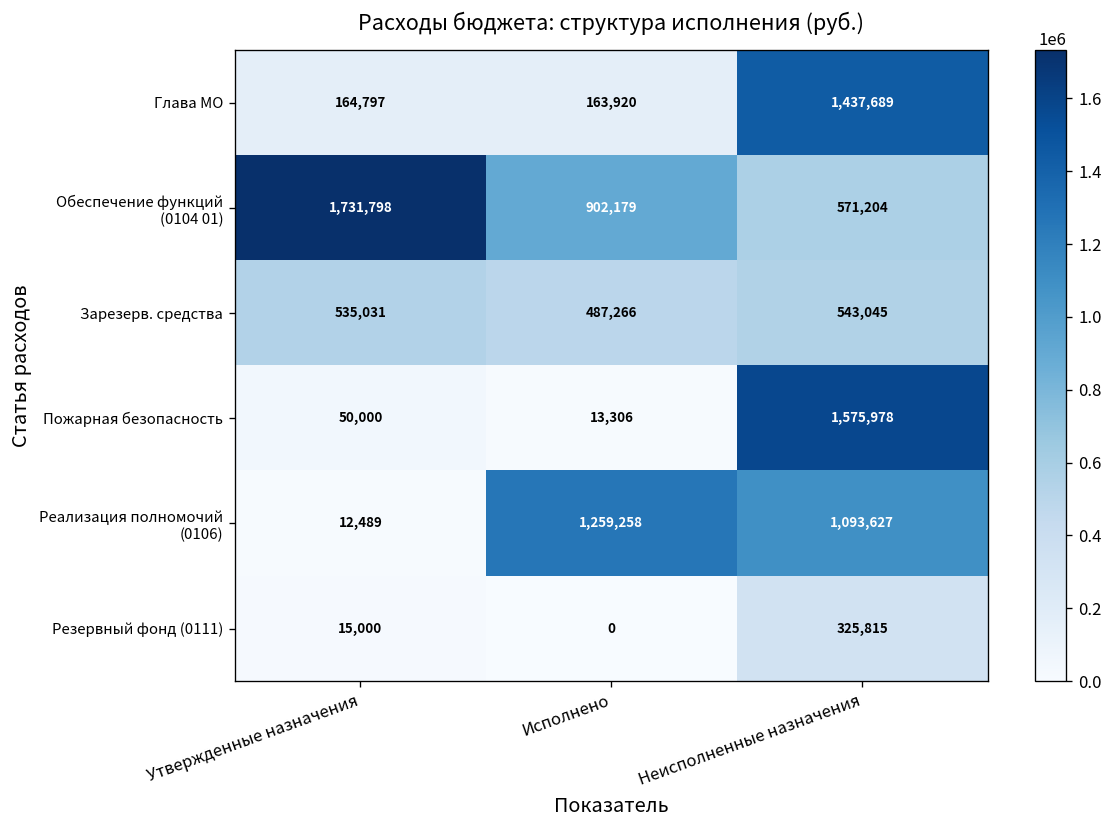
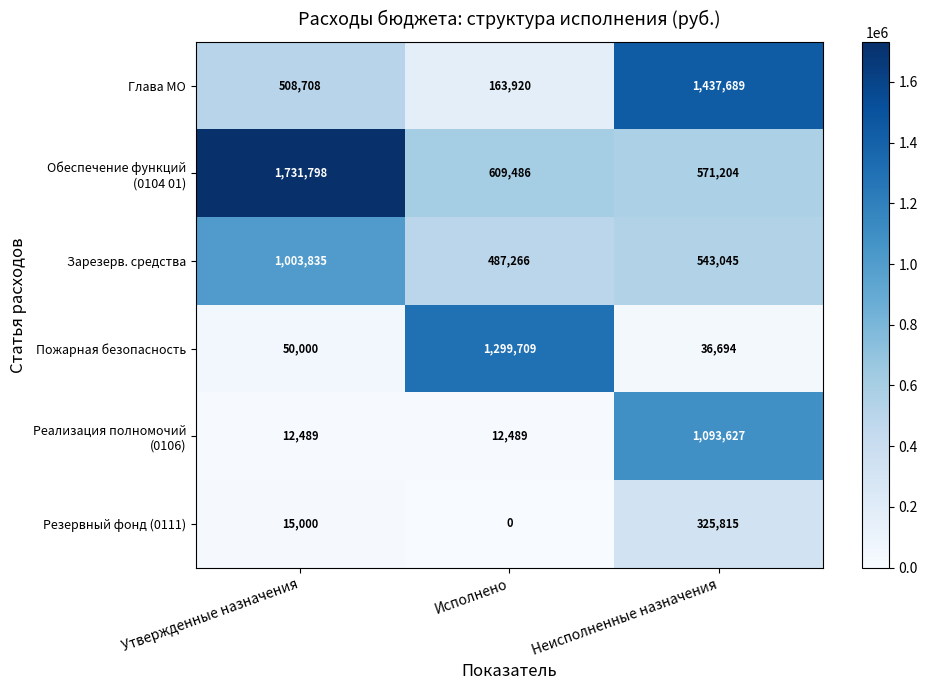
  {
    "Глава МО": {
-     "Утвержденные назначения": "164,797",
+     "Утвержденные назначения": "508,708",
      "Исполнено": "163,920",
      "Неисполненные назначения": "1,437,689"
    },
    "Обеспечение функций (0104 01)": {
      "Утвержденные назначения": "1,731,798",
-     "Исполнено": "902,179",
+     "Исполнено": "609,486",
      "Неисполненные назначения": "571,204"
    },
    "Зарезерв. средства": {
-     "Утвержденные назначения": "535,031",
+     "Утвержденные назначения": "1,003,835",
      "Исполнено": "487,266",
      "Неисполненные назначения": "543,045"
    },
    "Пожарная безопасность": {
      "Утвержденные назначения": "50,000",
-     "Исполнено": "13,306",
-     "Неисполненные назначения": "1,575,978"
+     "Исполнено": "1,299,709",
+     "Неисполненные назначения": "36,694"
    },
    "Реализация полномочий (0106)": {
      "Утвержденные назначения": "12,489",
-     "Исполнено": "1,259,258",
+     "Исполнено": "12,489",
      "Неисполненные назначения": "1,093,627"
    },
    "Резервный фонд (0111)": {
      "Утвержденные назначения": "15,000",
      "Исполнено": "0",
      "Неисполненные назначения": "325,815"
    }
  }
